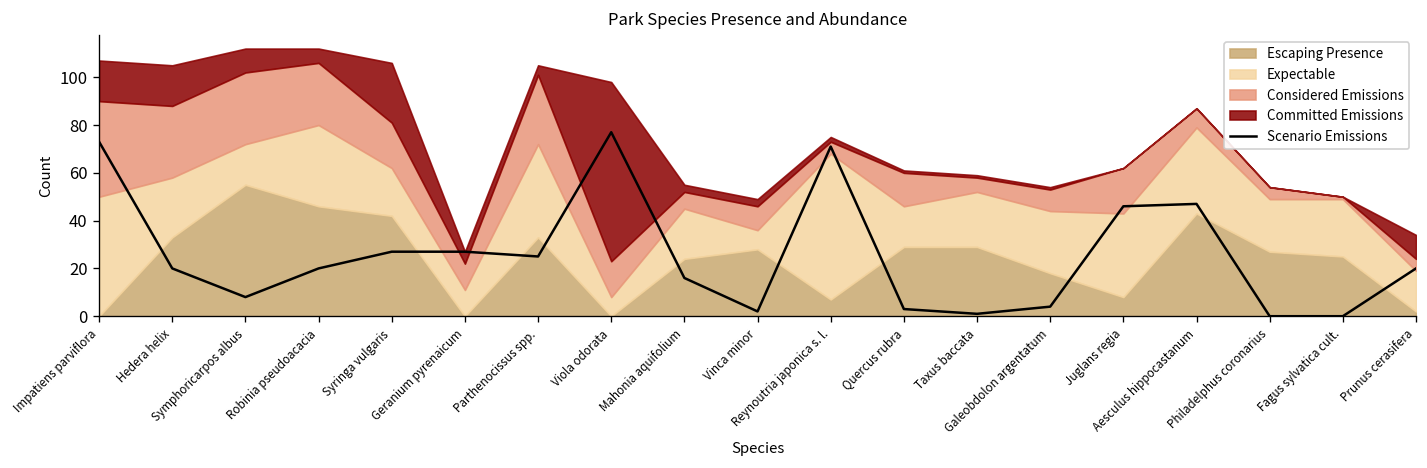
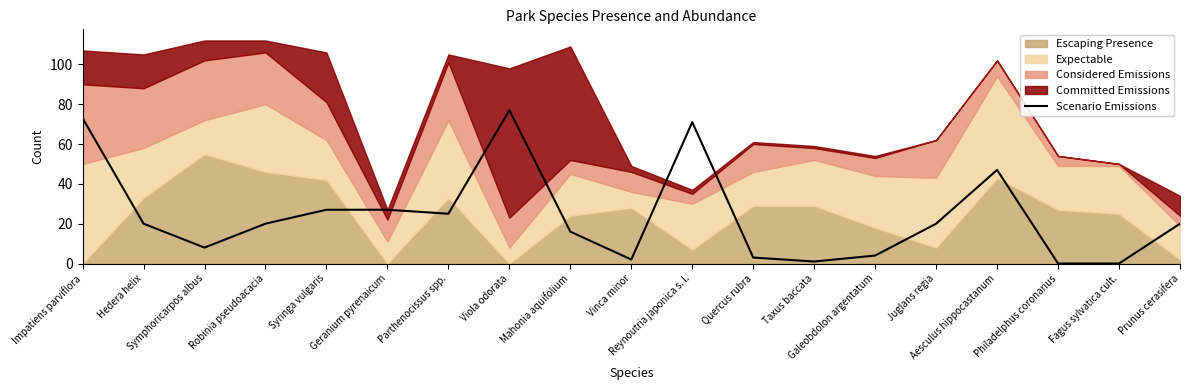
  {
    "Scenario Emissions": {
      "Impatiens parviflora": 73,
      "Hedera helix": 20,
      "Symphoricarpos albus": 8,
      "Robinia pseudoacacia": 20,
      "Syringa vulgaris": 27,
      "Parthenocissus spp.": 25,
      "Viola odorata": 77,
      "Mahonia aquifolium": 16,
      "Vinca minor": 2,
      "Reynoutria japonica s. l.": 71,
      "Quercus rubra": 3,
      "Taxus baccata": 1,
      "Galeobdolon argentatum": 4,
-     "Juglans regia": 46,
+     "Juglans regia": 20,
      "Aesculus hippocastanum": 47,
      "Philadelphus coronarius": 0,
      "Fagus sylvatica cult.": 0
    },
    "Expectable": {
      "Impatiens parviflora": 50,
      "Hedera helix": 25,
      "Symphoricarpos albus": 17,
      "Robinia pseudoacacia": 34,
      "Syringa vulgaris": 20,
      "Geranium pyrenaicum": 11,
      "Parthenocissus spp.": 39,
      "Viola odorata": 8,
      "Mahonia aquifolium": 21,
      "Vinca minor": 8,
-     "Reynoutria japonica s. l.": 61,
+     "Reynoutria japonica s. l.": 23,
      "Quercus rubra": 17,
      "Taxus baccata": 23,
      "Galeobdolon argentatum": 26,
      "Juglans regia": 35,
-     "Aesculus hippocastanum": 36,
+     "Aesculus hippocastanum": 51,
      "Philadelphus coronarius": 22
    },
    "Committed Emissions": {
      "Impatiens parviflora": 17,
      "Hedera helix": 17,
      "Symphoricarpos albus": 10,
      "Robinia pseudoacacia": 6,
      "Syringa vulgaris": 25,
      "Parthenocissus spp.": 4,
      "Viola odorata": 75,
-     "Mahonia aquifolium": 3,
+     "Mahonia aquifolium": 57,
      "Vinca minor": 3,
      "Reynoutria japonica s. l.": 2,
      "Prunus cerasifera": 10
    }
  }
